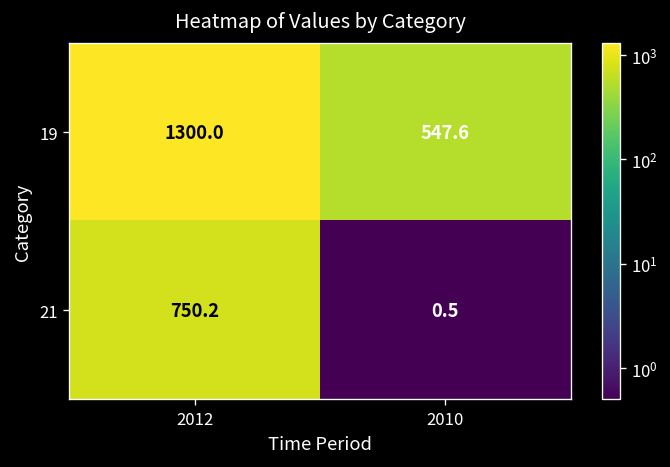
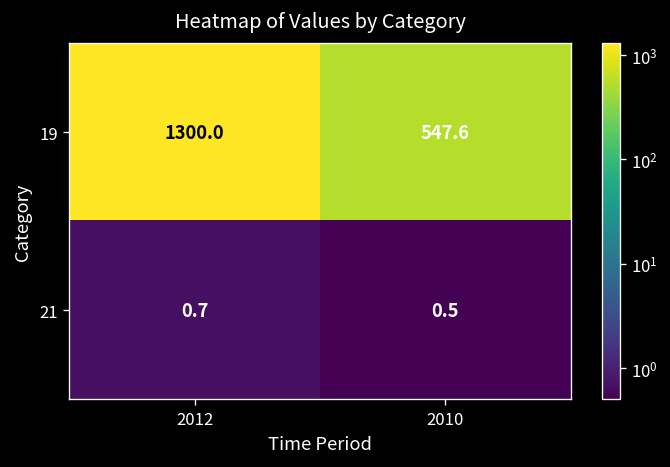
  {
    "19": {
      "2012": 1300.0,
      "2010": 547.6
    },
    "21": {
-     "2012": 750.2,
+     "2012": 0.7,
      "2010": 0.5
    }
  }
